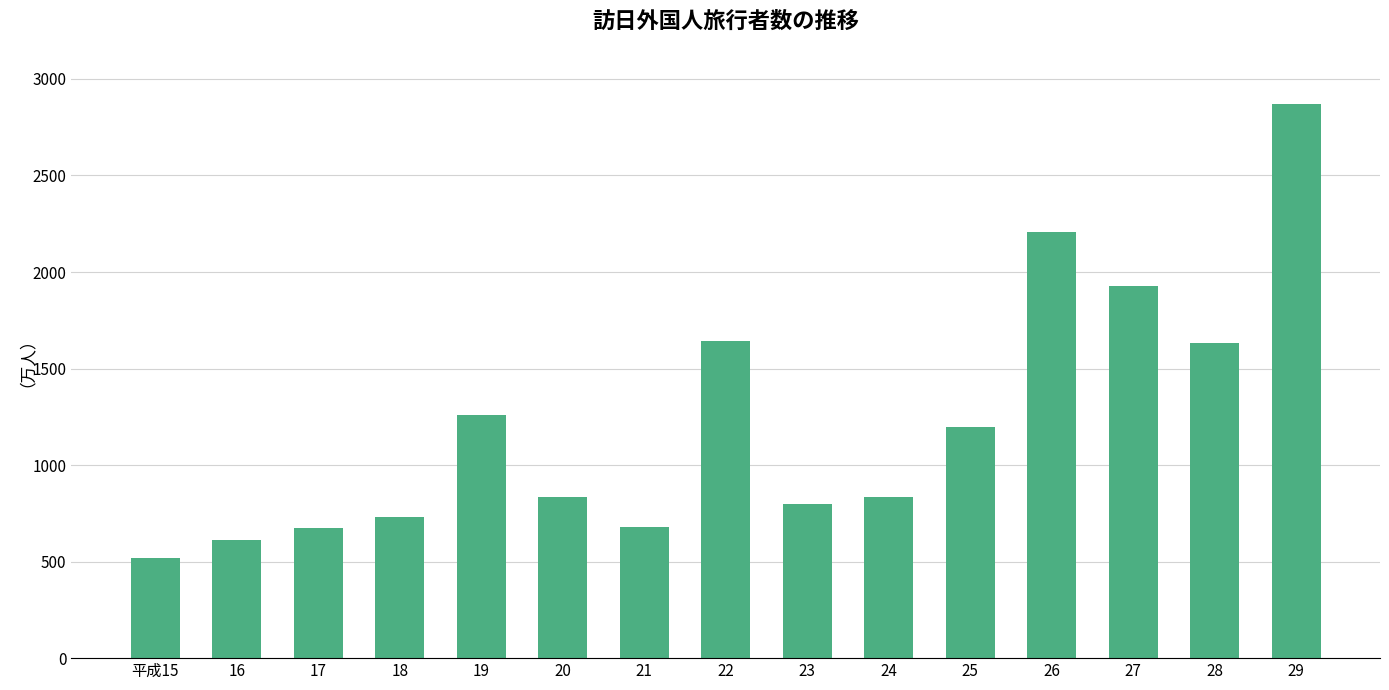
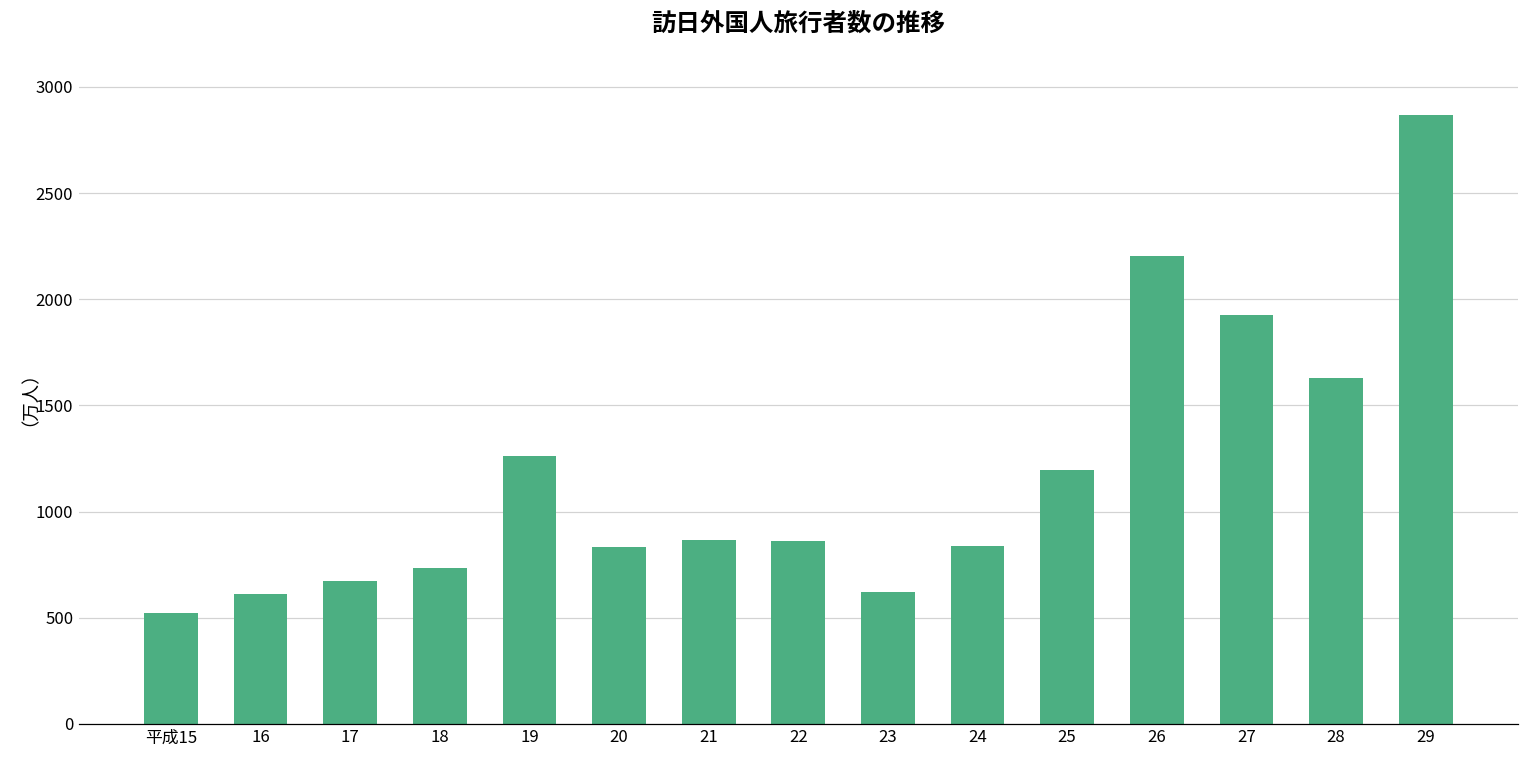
  {
    "平成15": 520,
    "16": 610,
    "17": 670,
    "18": 730,
    "19": 1260,
    "20": 840,
-   "21": 680,
-   "22": 1640,
-   "23": 800,
+   "21": 870,
+   "22": 860,
+   "23": 620,
    "24": 840,
    "25": 1200,
    "26": 2200,
    "27": 1930,
    "28": 1630,
    "29": 2870
  }
